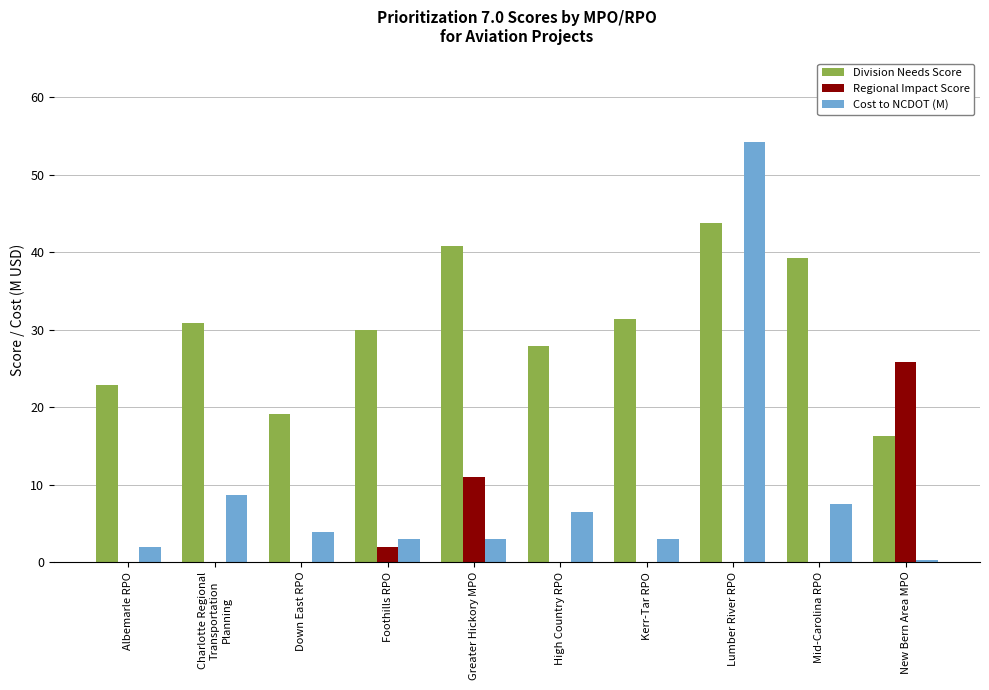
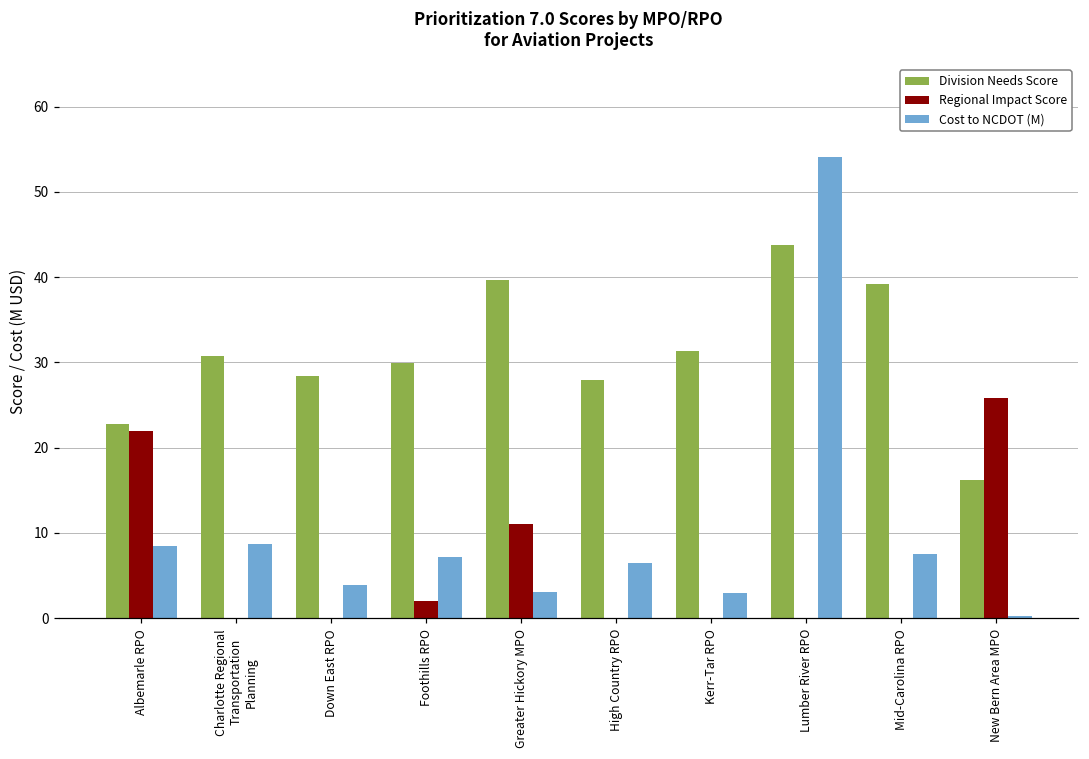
  {
    "Division Needs Score": {
      "Albemarle RPO": 23,
      "Charlotte Regional Transportation Planning": 31,
-     "Down East RPO": 19,
+     "Down East RPO": 28,
      "Foothills RPO": 30,
-     "Greater Hickory MPO": 41,
+     "Greater Hickory MPO": 40,
      "High Country RPO": 28,
      "Kerr-Tar RPO": 31,
      "Lumber River RPO": 44,
      "Mid-Carolina RPO": 39,
      "New Bern Area MPO": 16
    },
    "Regional Impact Score": {
-     "Albemarle RPO": 0,
+     "Albemarle RPO": 22,
      "Charlotte Regional Transportation Planning": 0,
      "Down East RPO": 0,
      "Foothills RPO": 2,
      "Greater Hickory MPO": 11,
      "High Country RPO": 0,
      "Kerr-Tar RPO": 0,
      "Lumber River RPO": 0,
      "Mid-Carolina RPO": 0,
      "New Bern Area MPO": 26
    },
    "Cost to NCDOT (M)": {
-     "Albemarle RPO": 2,
+     "Albemarle RPO": 8,
      "Charlotte Regional Transportation Planning": 9,
      "Down East RPO": 4,
-     "Foothills RPO": 3,
+     "Foothills RPO": 7,
      "Greater Hickory MPO": 3,
      "High Country RPO": 6,
      "Kerr-Tar RPO": 3,
      "Lumber River RPO": 54,
      "Mid-Carolina RPO": 8
    }
  }
